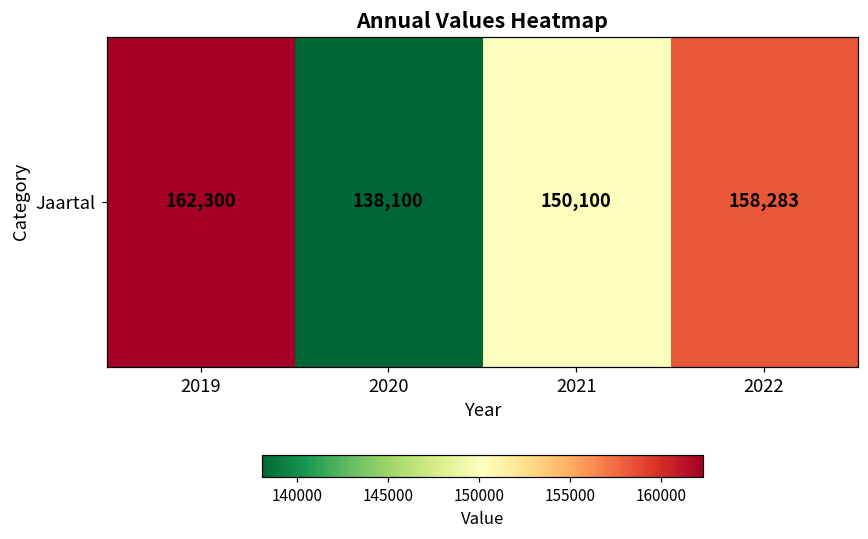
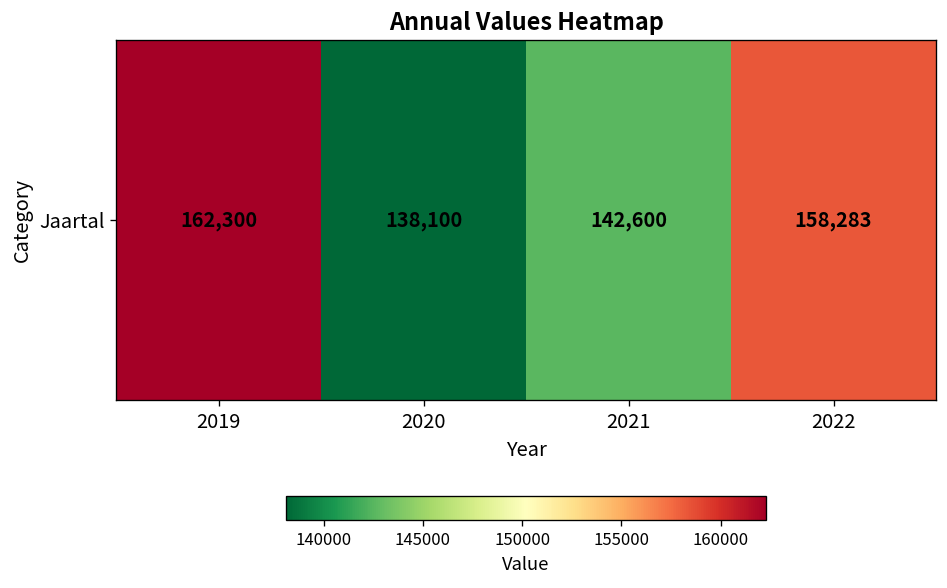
  {
    "Jaartal": {
      "2019": "162,300",
      "2020": "138,100",
-     "2021": "150,100",
+     "2021": "142,600",
      "2022": "158,283"
    }
  }
